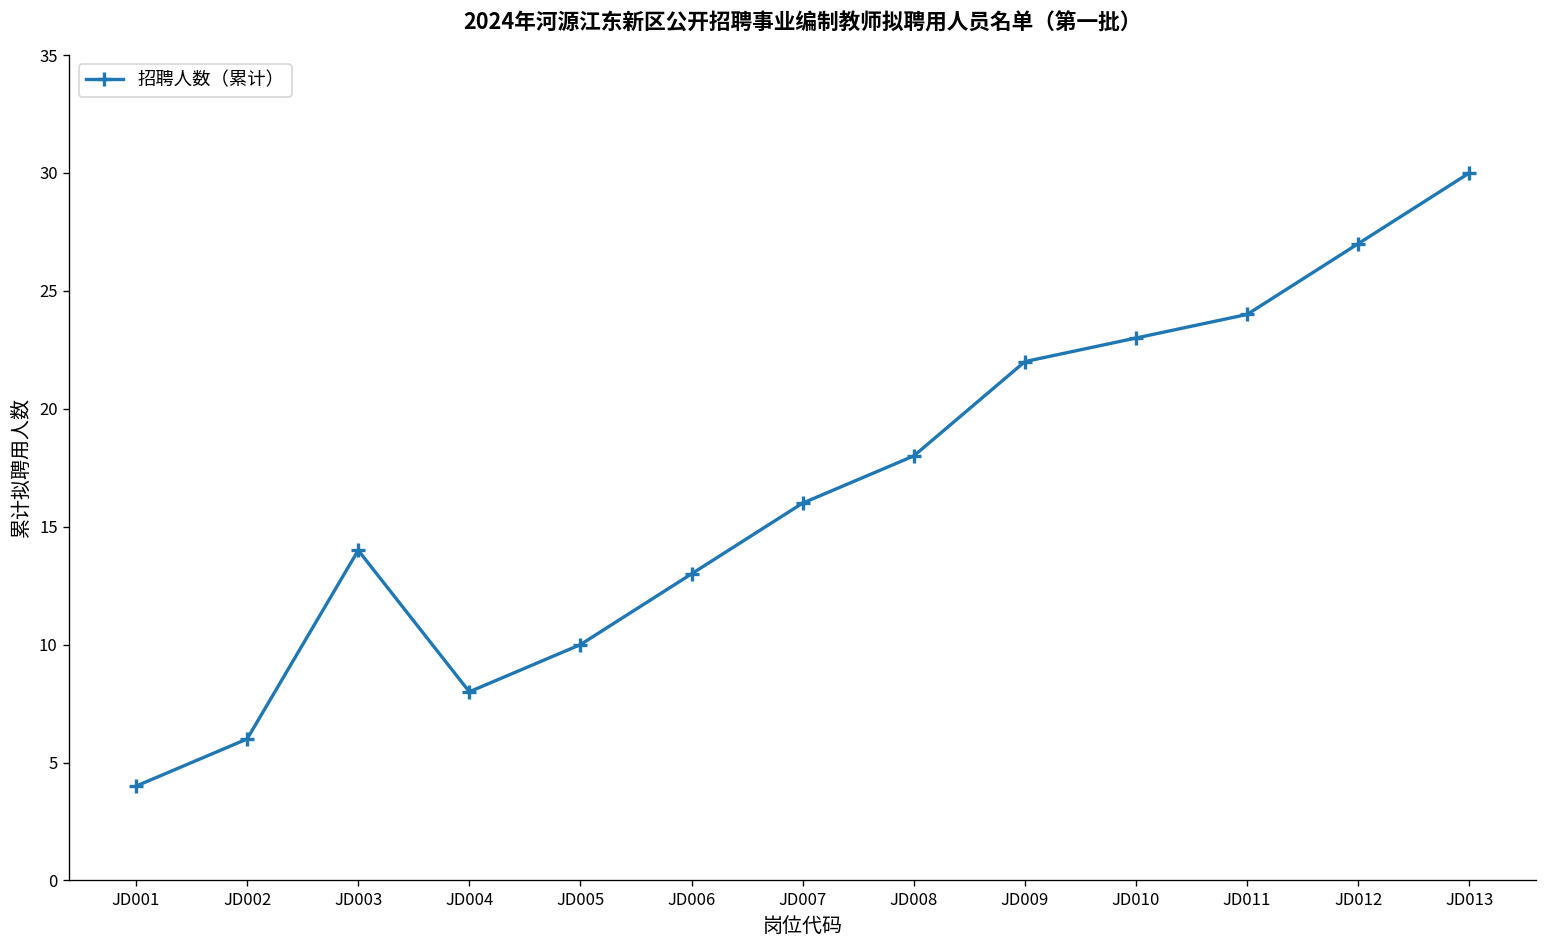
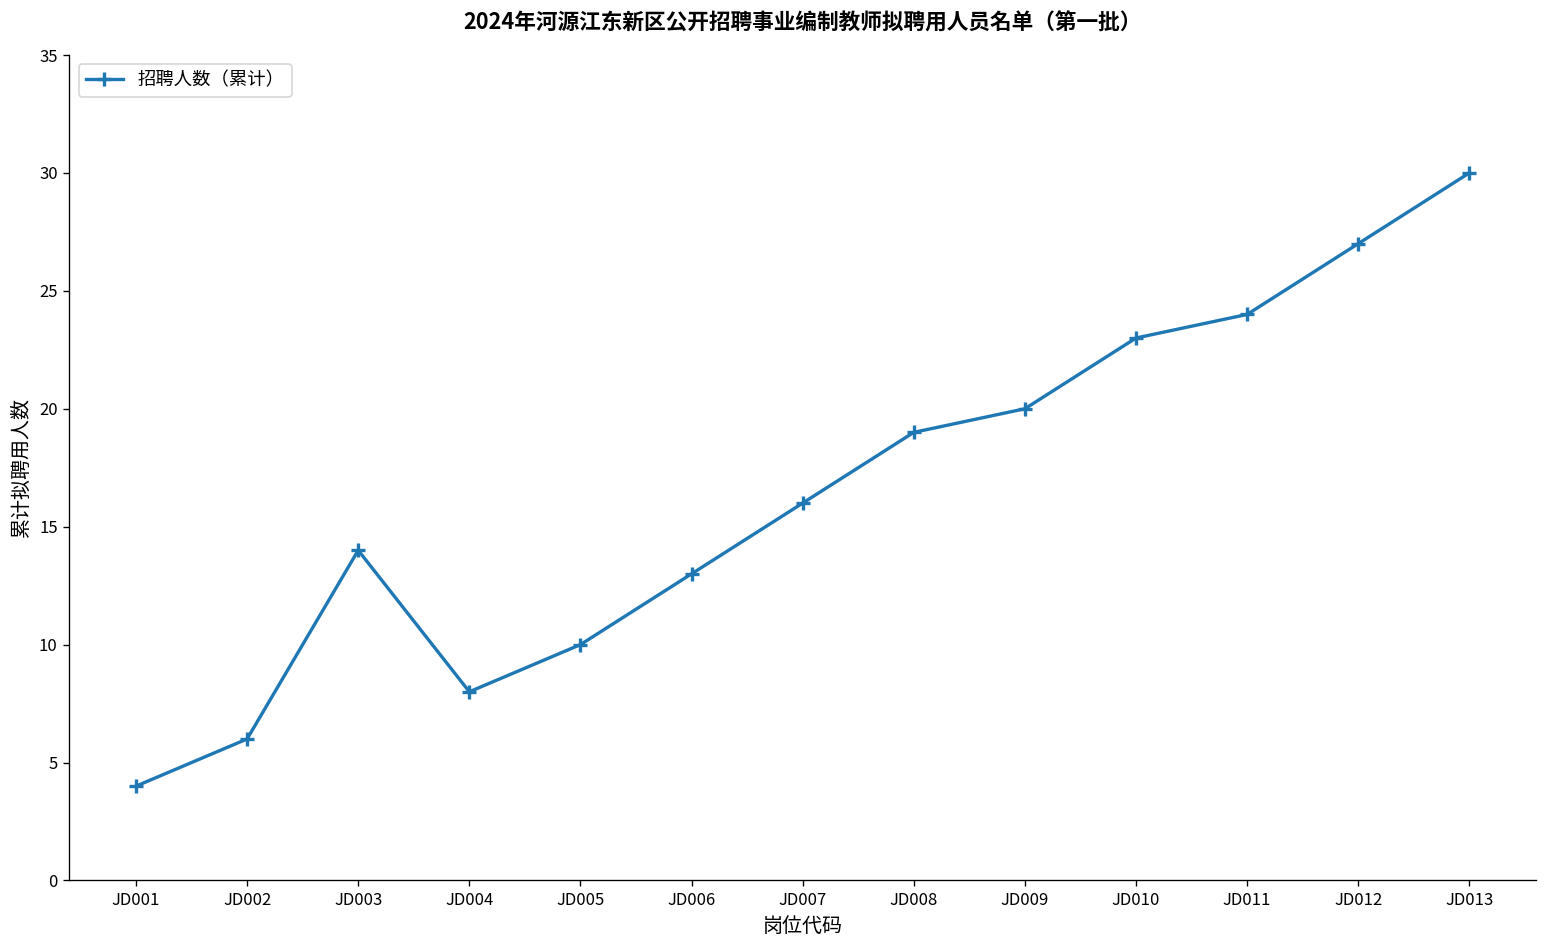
  {
    "JD001": 4,
    "JD002": 6,
    "JD003": 14,
    "JD004": 8,
    "JD005": 10,
    "JD006": 13,
    "JD007": 16,
-   "JD008": 18,
-   "JD009": 22,
+   "JD008": 19,
+   "JD009": 20,
    "JD010": 23,
    "JD011": 24,
    "JD012": 27,
    "JD013": 30
  }
